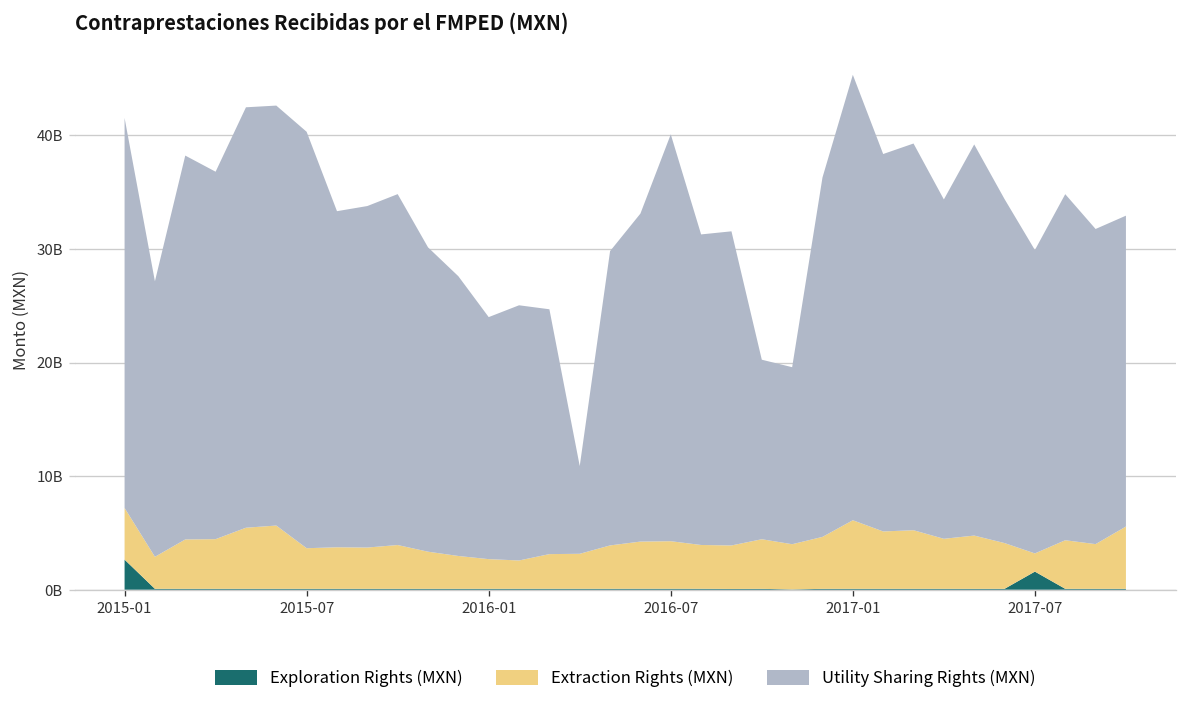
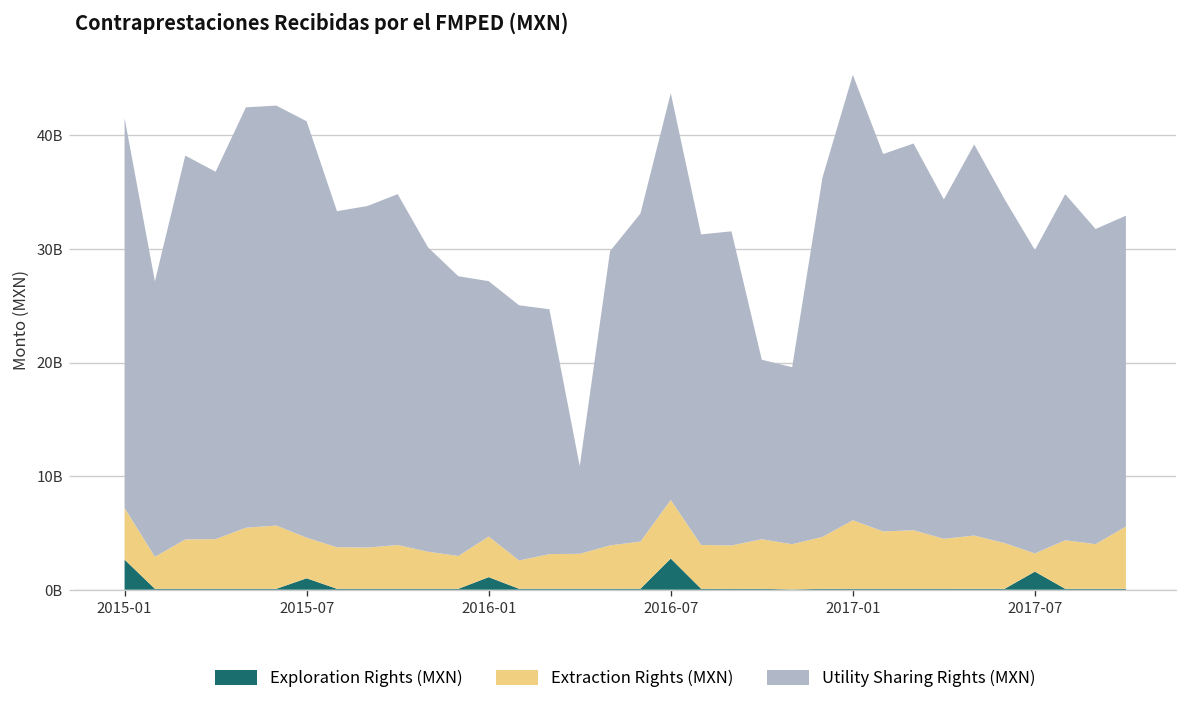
  {
    "Exploration Rights (MXN)": {
-     "2015-07": 0,
-     "2016-01": 0,
-     "2016-07": 0
+     "2015-07": 1000000000,
+     "2016-01": 1000000000,
+     "2016-07": 3000000000
    },
    "Extraction Rights (MXN)": {
-     "2016-01": 3000000000,
-     "2016-07": 4000000000
+     "2016-01": 4000000000,
+     "2016-07": 5000000000
    },
    "Utility Sharing Rights (MXN)": {
      "2015-01": 34000000000,
      "2015-07": 37000000000,
-     "2016-01": 21000000000,
+     "2016-01": 22000000000,
      "2016-07": 36000000000,
      "2017-01": 39000000000,
      "2017-07": 27000000000
    }
  }
